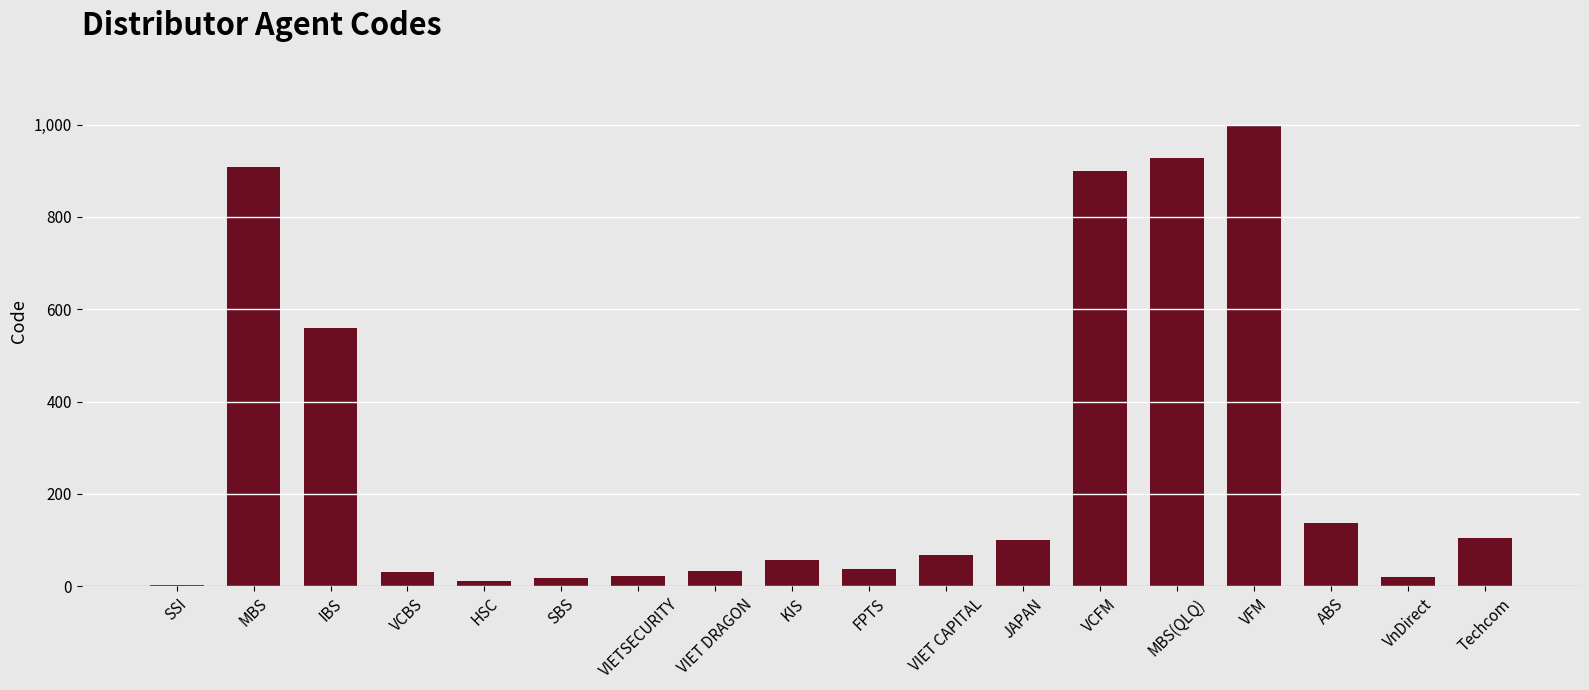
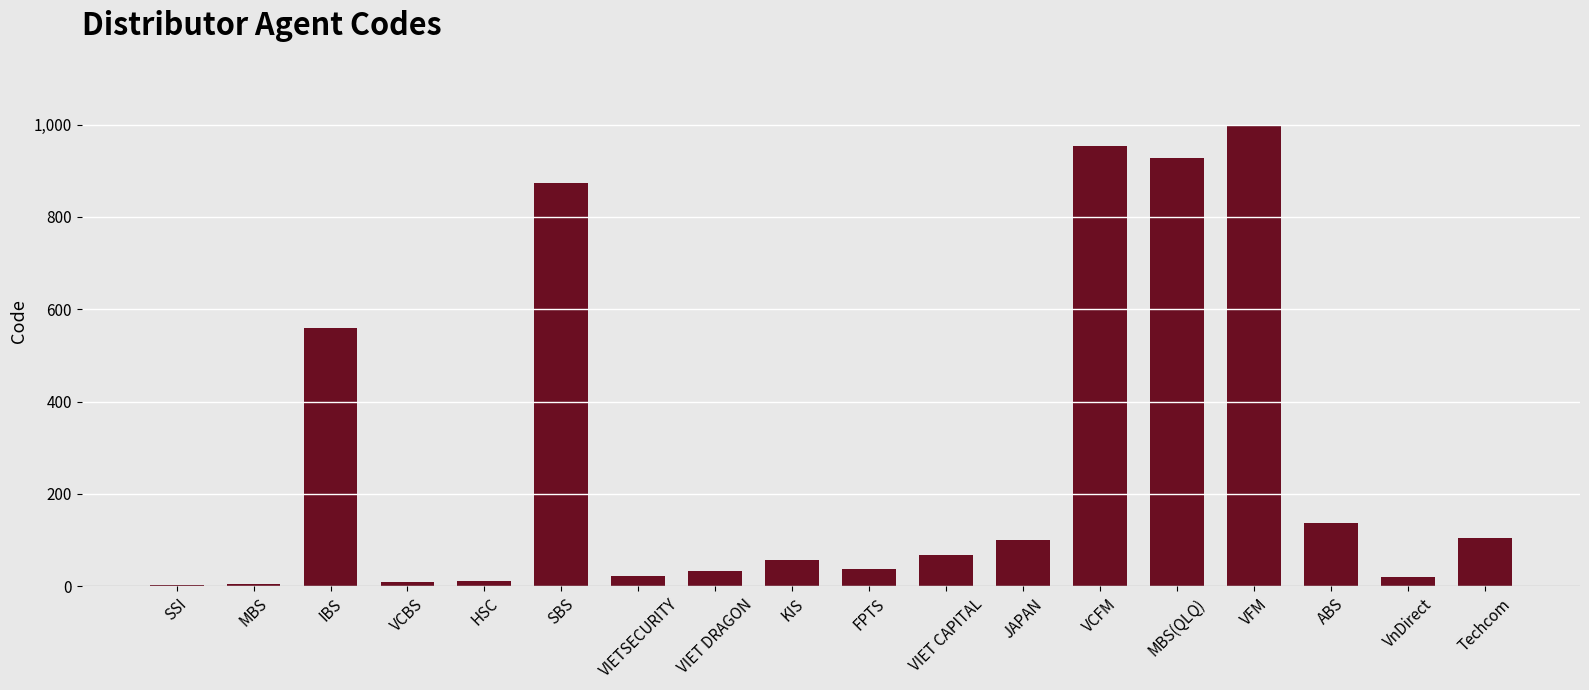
  {
-   "MBS": "910",
+   "MBS": "10",
    "IBS": "560",
-   "VCBS": "30",
+   "VCBS": "10",
    "HSC": "10",
-   "SBS": "20",
+   "SBS": "870",
    "VIETSECURITY": "20",
    "VIET DRAGON": "30",
    "KIS": "60",
    "FPTS": "40",
    "VIET CAPITAL": "70",
    "JAPAN": "100",
-   "VCFM": "900",
+   "VCFM": "950",
    "MBS(QLQ)": "930",
    "VFM": "1,000",
    "ABS": "140",
    "VnDirect": "20",
    "Techcom": "110"
  }
